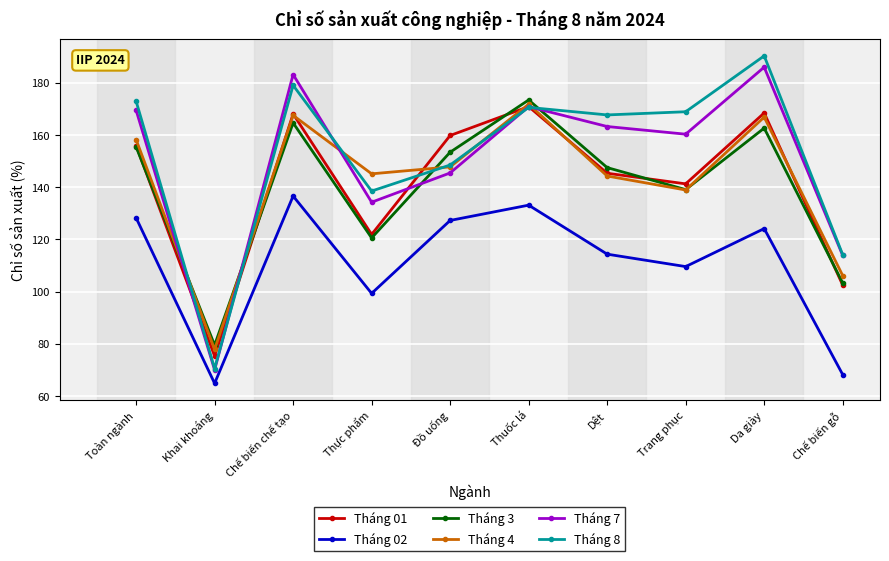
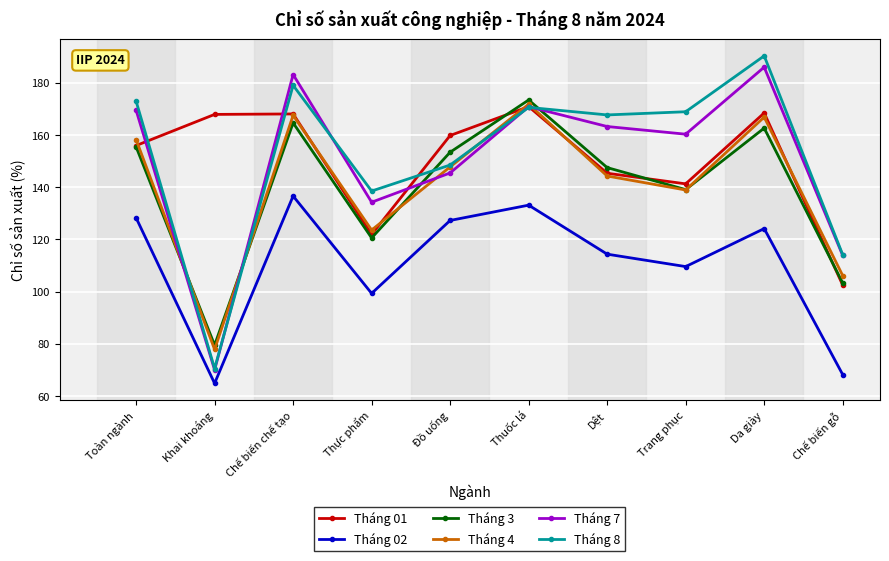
  {
    "Tháng 01": {
-     "Khai khoáng": 75,
+     "Khai khoáng": 168,
      "Thực phẩm": 122,
      "Đồ uống": 160,
      "Dệt": 145,
      "Trang phục": 141,
      "Da giày": 168
    },
    "Tháng 02": {
      "Toàn ngành": 128,
      "Khai khoáng": 65,
      "Chế biến chế tạo": 137,
      "Thực phẩm": 99,
      "Đồ uống": 127,
      "Thuốc lá": 133,
      "Dệt": 114,
      "Trang phục": 110,
      "Da giày": 124,
      "Chế biến gỗ": 68
    },
    "Tháng 3": {
      "Khai khoáng": 80,
      "Chế biến chế tạo": 165,
      "Thực phẩm": 121,
      "Đồ uống": 153,
      "Thuốc lá": 173,
      "Dệt": 148,
      "Da giày": 163
    },
    "Tháng 4": {
      "Toàn ngành": 158,
      "Khai khoáng": 78,
-     "Thực phẩm": 145,
+     "Thực phẩm": 124,
      "Dệt": 144,
      "Da giày": 167,
      "Chế biến gỗ": 106
    },
    "Tháng 7": {
      "Toàn ngành": 170,
      "Chế biến chế tạo": 183,
      "Thực phẩm": 134,
      "Đồ uống": 145,
      "Dệt": 163,
      "Trang phục": 160,
      "Da giày": 186
    },
    "Tháng 8": {
      "Toàn ngành": 173,
      "Chế biến chế tạo": 179,
      "Thực phẩm": 139,
      "Dệt": 168,
      "Trang phục": 169,
      "Da giày": 190
    }
  }
